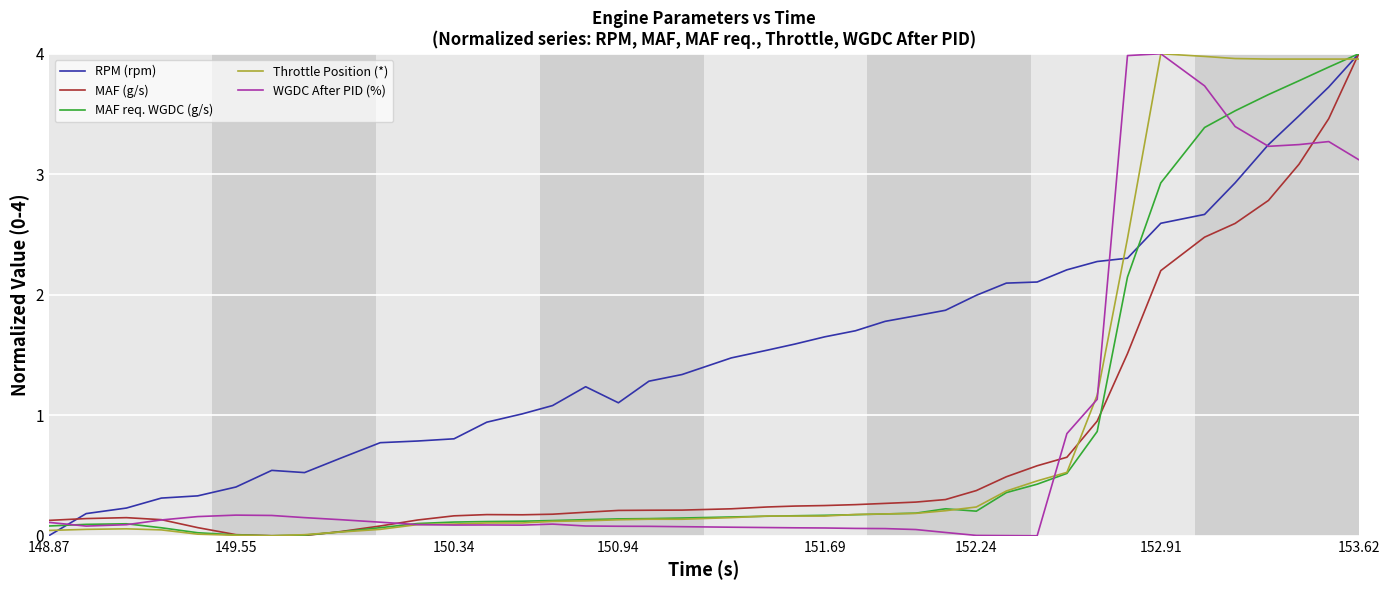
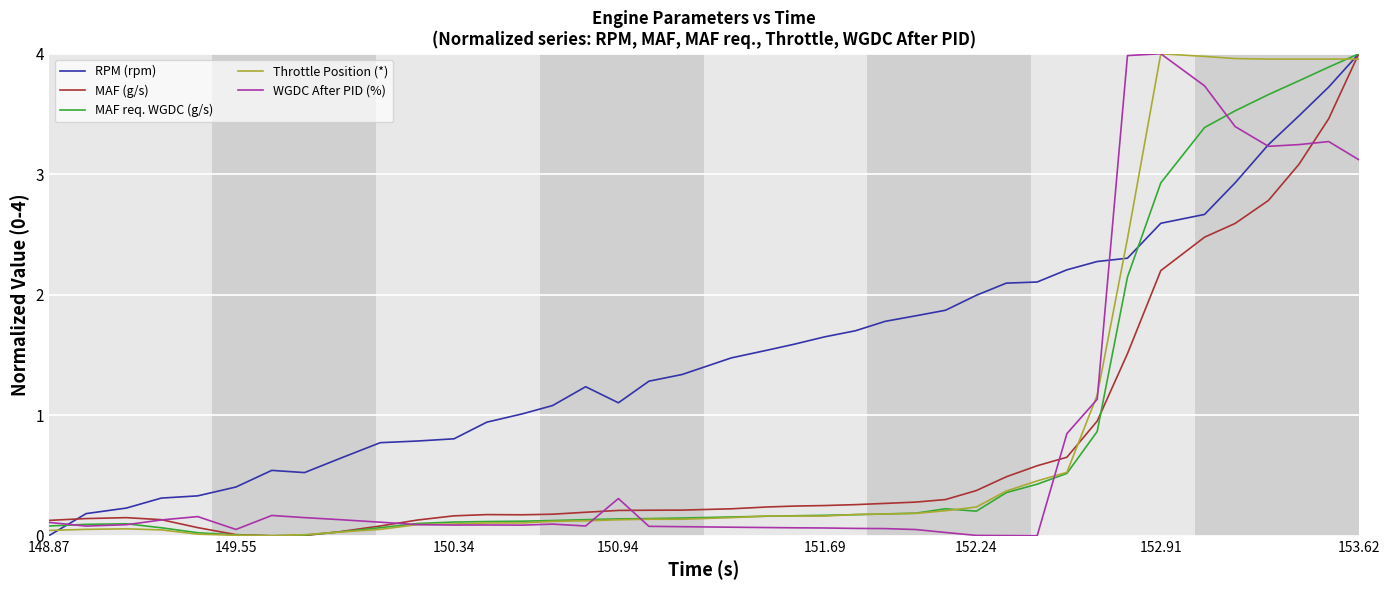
  {
    "RPM (rpm)": {
      "148.87": 0.00,
      "149.55": 0.40,
      "150.34": 0.80,
      "150.94": 1.10,
      "151.69": 1.65,
      "152.24": 2.00,
      "152.91": 2.59
    },
    "MAF (g/s)": {
      "150.34": 0.17,
      "150.94": 0.21,
      "151.69": 0.25,
      "152.24": 0.37,
      "152.91": 2.20
    },
    "MAF req. WGDC (g/s)": {
      "148.87": 0.08,
      "152.24": 0.20,
      "152.91": 2.93
    },
    "Throttle Position (*)": {
      "148.87": 0.04,
      "152.24": 0.24,
      "153.62": 3.96
    },
    "WGDC After PID (%)": {
-     "149.55": 0.17,
-     "150.94": 0.08,
+     "149.55": 0.05,
+     "150.94": 0.31,
      "151.69": 0.06,
      "152.24": 0.00,
      "153.62": 3.12
    }
  }
